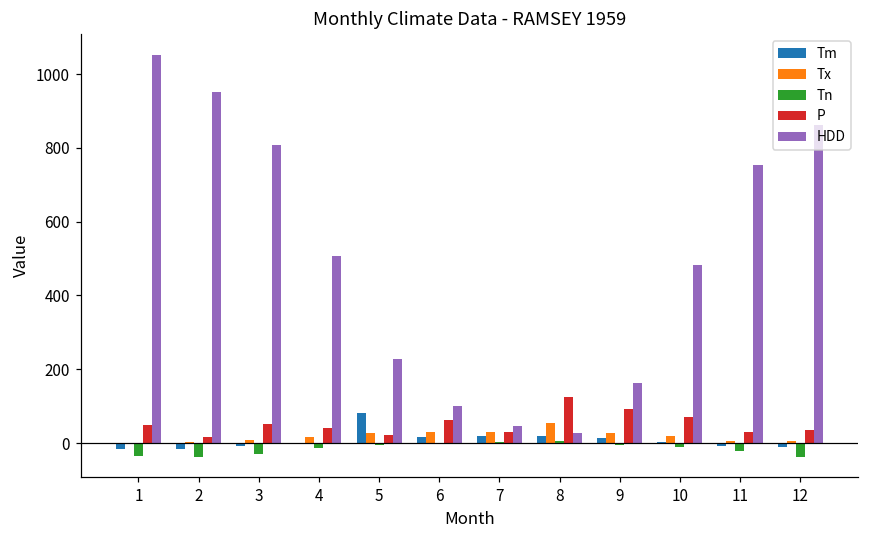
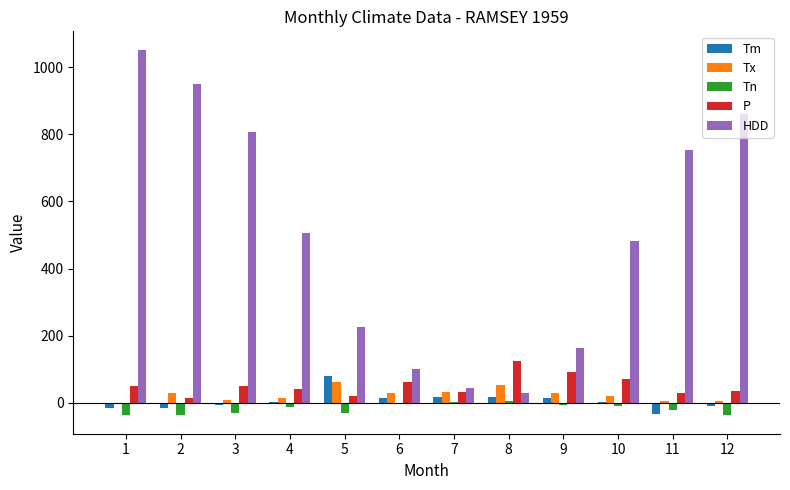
  {
    "Tm": {
      "1": -20,
      "2": -20,
      "3": -10,
      "5": 80,
      "6": 20,
      "7": 20,
      "8": 20,
      "9": 10,
-     "11": -10,
+     "11": -30,
      "12": -10
    },
    "Tx": {
      "1": 0,
-     "2": 0,
+     "2": 30,
      "3": 10,
      "4": 20,
-     "5": 30,
+     "5": 60,
      "6": 30,
      "7": 30,
      "8": 50,
      "9": 30,
      "10": 20
    },
    "Tn": {
      "1": -40,
      "2": -40,
      "3": -30,
      "4": -10,
-     "5": -10,
+     "5": -30,
      "6": 0,
      "10": -10,
      "11": -20,
      "12": -40
    },
    "P": {
      "1": 50,
      "2": 20,
      "3": 50,
      "4": 40,
      "5": 20,
      "6": 60,
      "7": 30,
      "8": 120,
      "9": 90,
      "10": 70,
      "11": 30,
      "12": 40
    },
    "HDD": {
      "1": 1050,
      "2": 950,
      "3": 810,
      "4": 510,
      "5": 230,
      "6": 100,
      "7": 50,
      "8": 30,
      "9": 160,
      "10": 480,
      "11": 750
    }
  }
